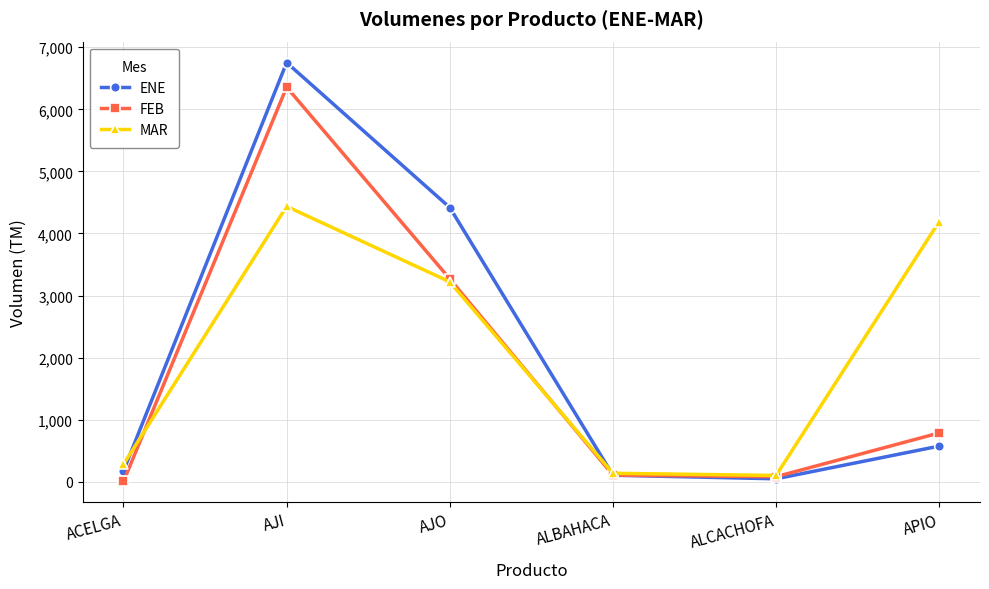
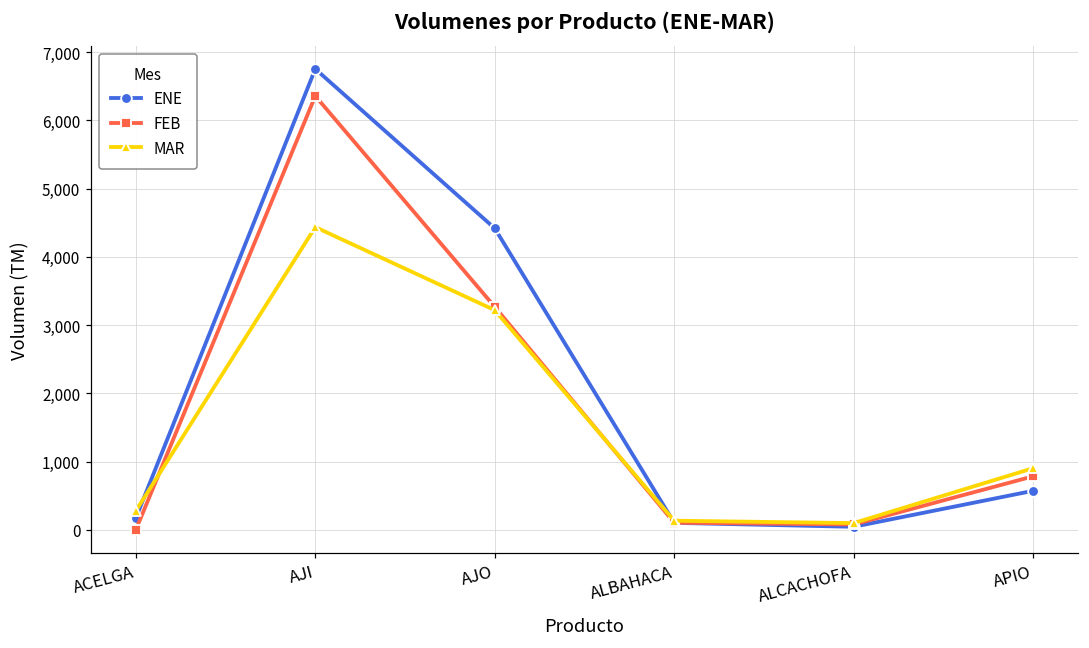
  {
    "ENE": {
      "ACELGA": "200",
      "AJI": "6,800",
      "AJO": "4,400",
      "APIO": "600"
    },
    "FEB": {
      "ACELGA": "0",
      "AJI": "6,400",
      "AJO": "3,300",
      "APIO": "800"
    },
    "MAR": {
      "ACELGA": "300",
      "AJI": "4,400",
      "AJO": "3,200",
-     "APIO": "4,200"
+     "APIO": "900"
    }
  }
